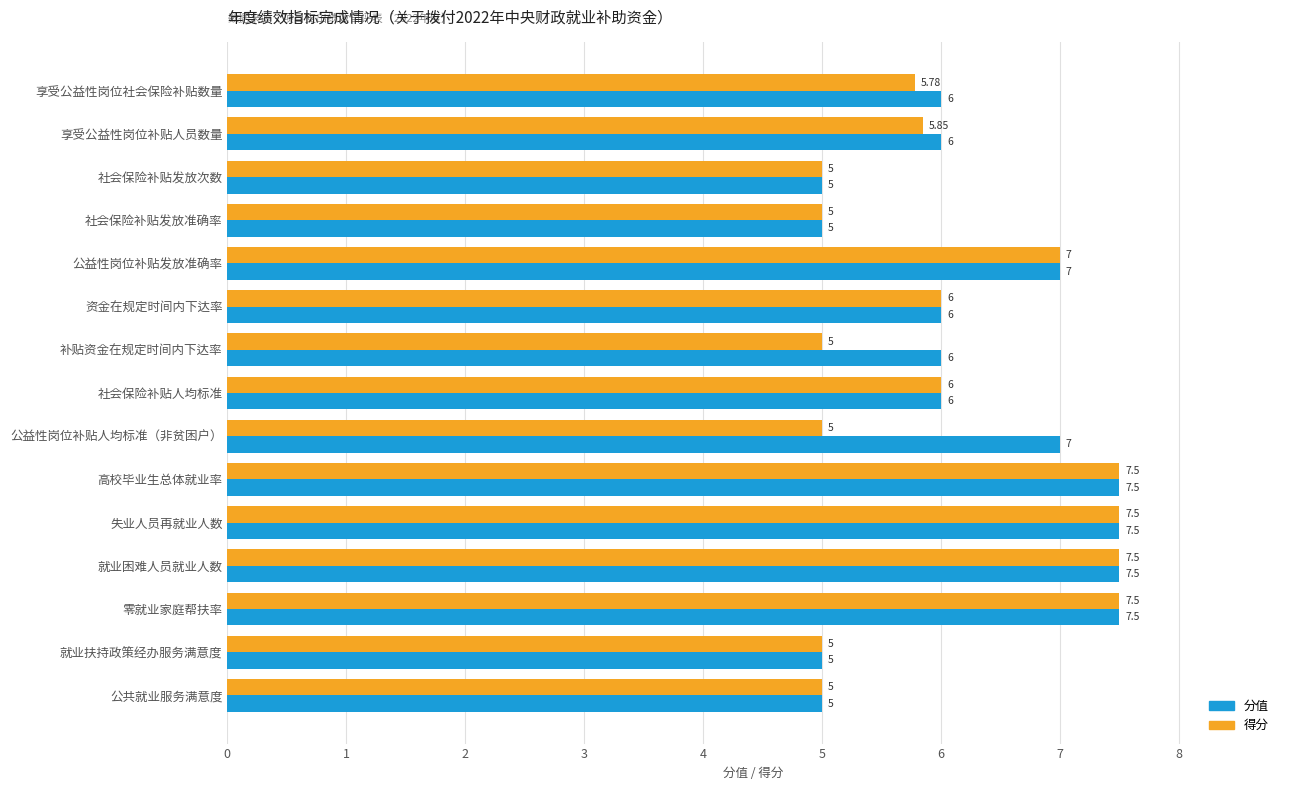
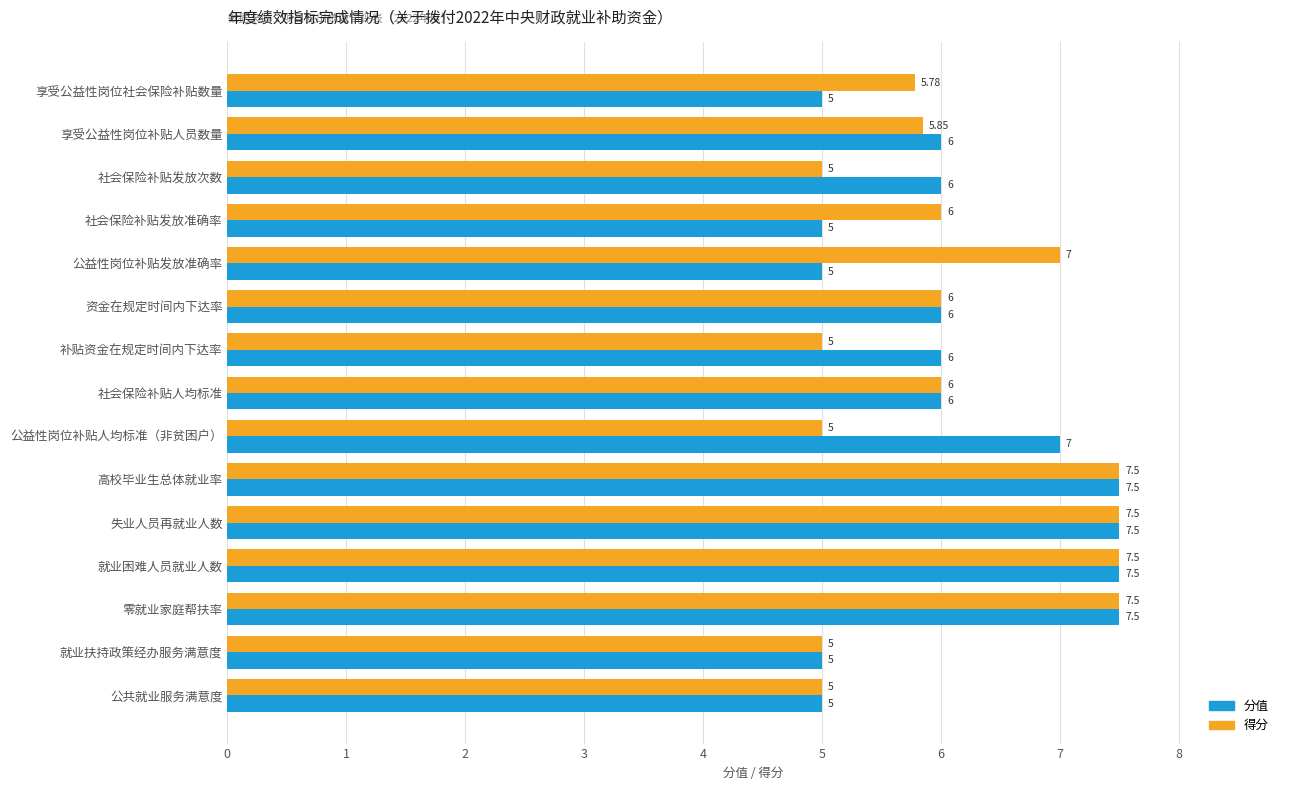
  {
    "分值": {
-     "享受公益性岗位社会保险补贴数量": 6,
+     "享受公益性岗位社会保险补贴数量": 5,
      "享受公益性岗位补贴人员数量": 6,
-     "社会保险补贴发放次数": 5,
+     "社会保险补贴发放次数": 6,
      "社会保险补贴发放准确率": 5,
-     "公益性岗位补贴发放准确率": 7,
+     "公益性岗位补贴发放准确率": 5,
      "资金在规定时间内下达率": 6,
      "补贴资金在规定时间内下达率": 6,
      "社会保险补贴人均标准": 6,
      "公益性岗位补贴人均标准（非贫困户）": 7,
      "高校毕业生总体就业率": 7.5,
      "失业人员再就业人数": 7.5,
      "就业困难人员就业人数": 7.5,
      "零就业家庭帮扶率": 7.5,
      "就业扶持政策经办服务满意度": 5,
      "公共就业服务满意度": 5
    },
    "得分": {
      "享受公益性岗位社会保险补贴数量": 5.78,
      "享受公益性岗位补贴人员数量": 5.85,
      "社会保险补贴发放次数": 5,
-     "社会保险补贴发放准确率": 5,
+     "社会保险补贴发放准确率": 6,
      "公益性岗位补贴发放准确率": 7,
      "资金在规定时间内下达率": 6,
      "补贴资金在规定时间内下达率": 5,
      "社会保险补贴人均标准": 6,
      "公益性岗位补贴人均标准（非贫困户）": 5,
      "高校毕业生总体就业率": 7.5,
      "失业人员再就业人数": 7.5,
      "就业困难人员就业人数": 7.5,
      "零就业家庭帮扶率": 7.5,
      "就业扶持政策经办服务满意度": 5,
      "公共就业服务满意度": 5
    }
  }
